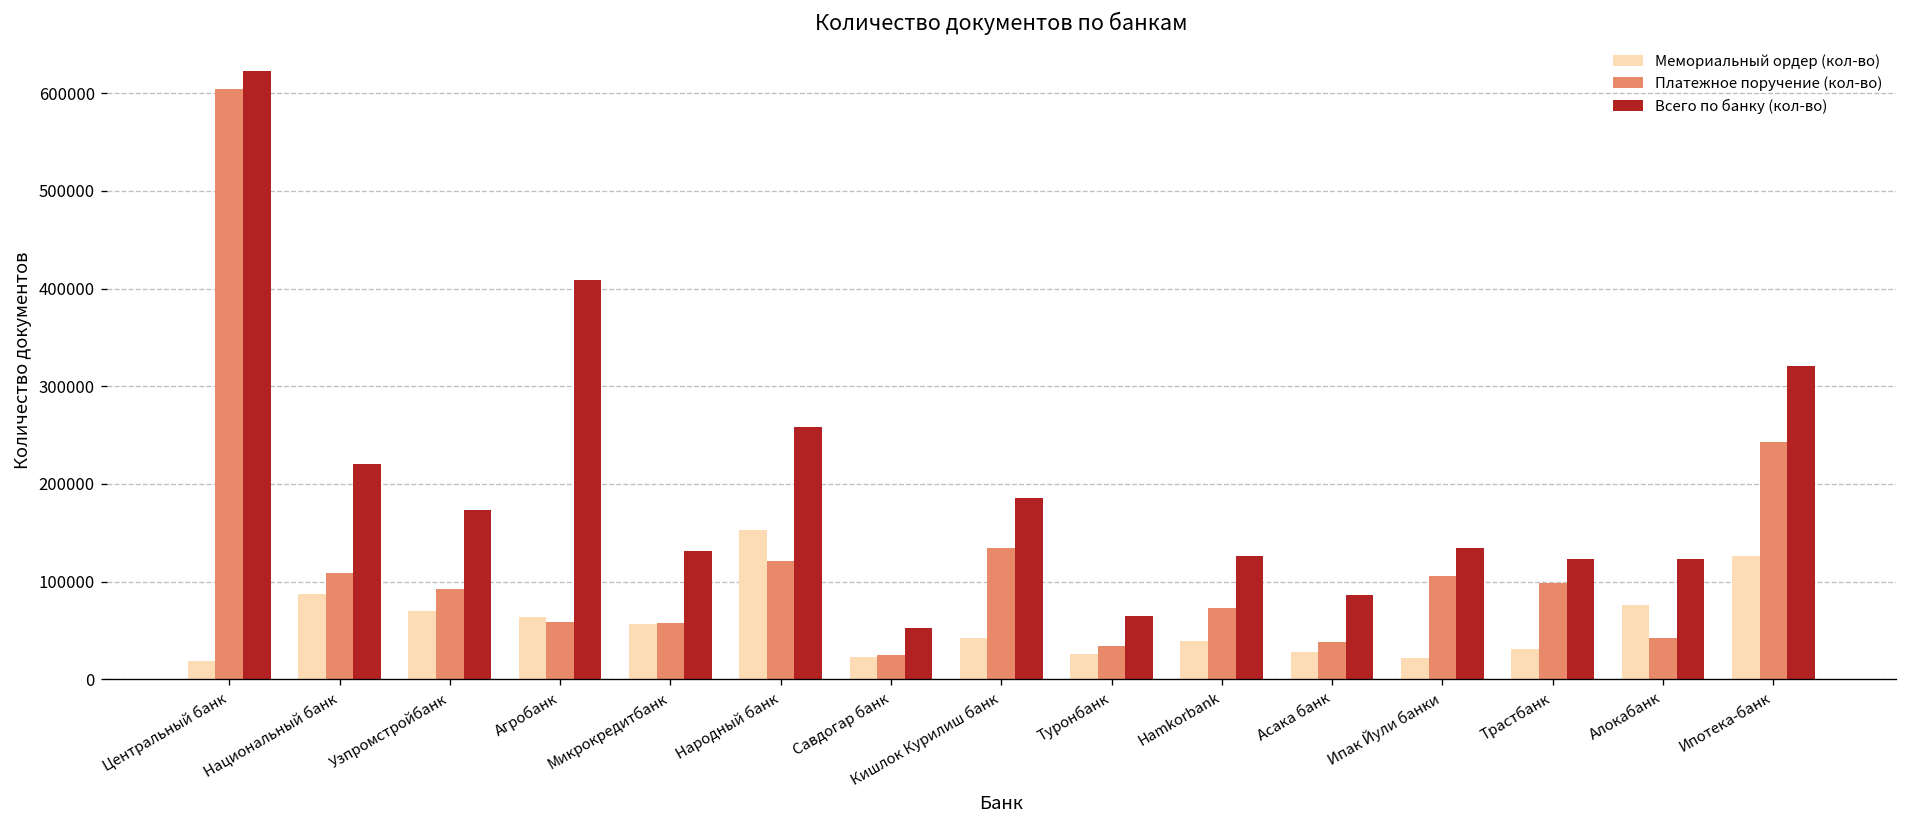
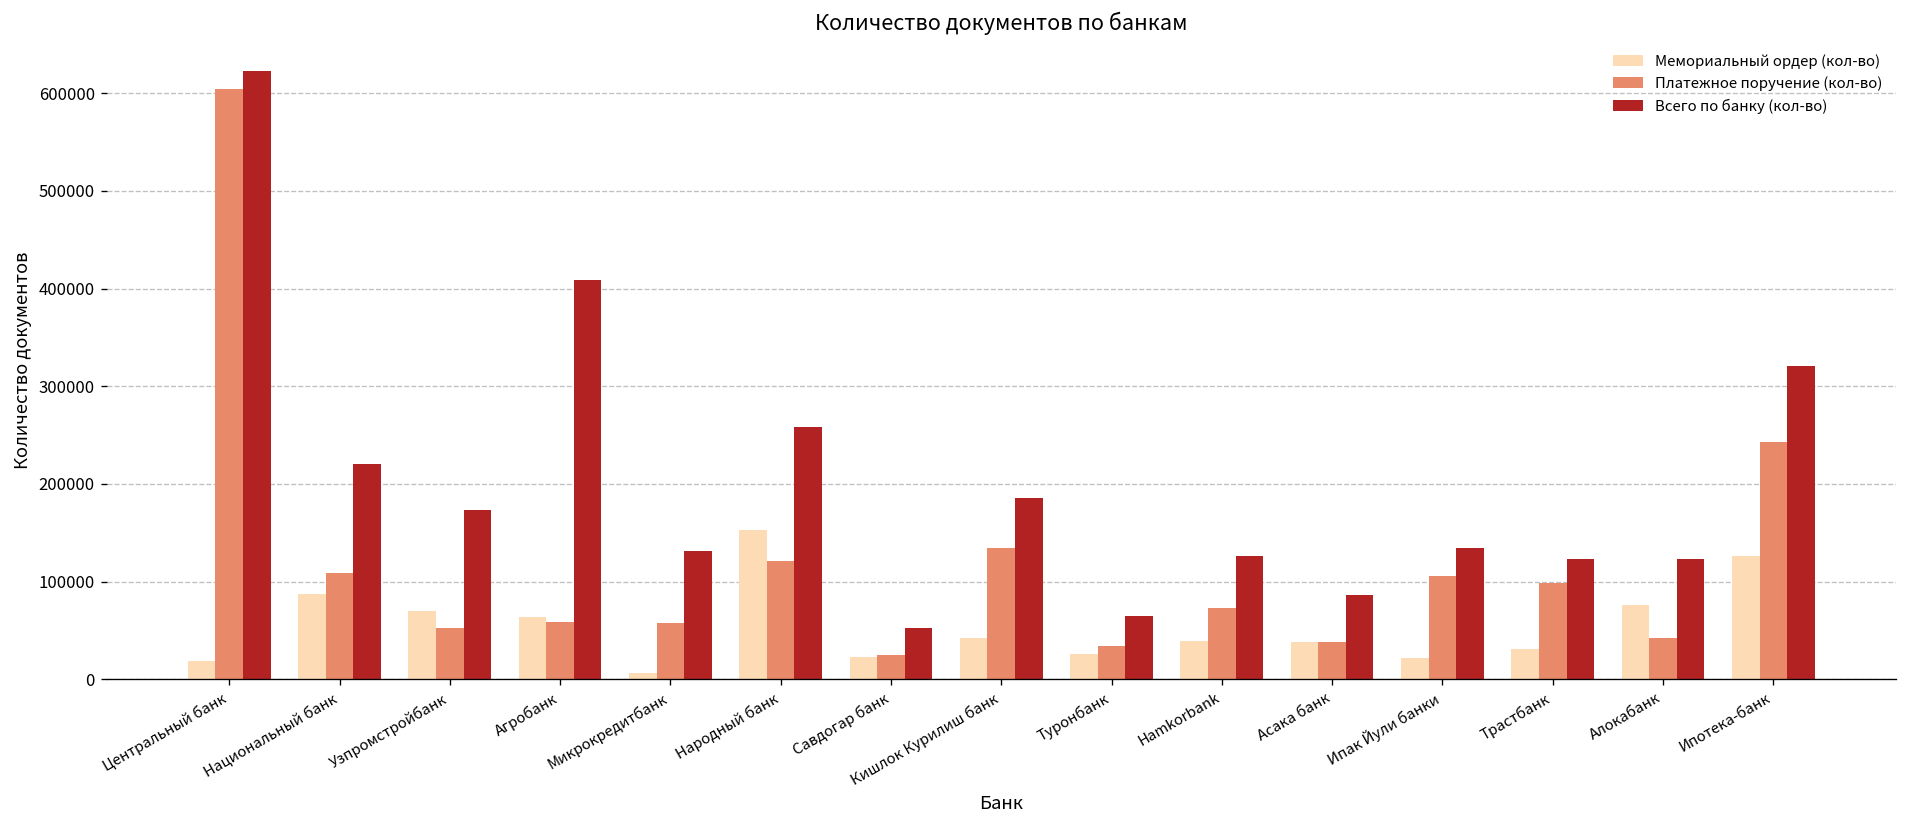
  {
    "Мемориальный ордер (кол-во)": {
      "Центральный банк": 20000,
      "Национальный банк": 90000,
      "Узпромстройбанк": 70000,
      "Агробанк": 60000,
-     "Микрокредитбанк": 60000,
+     "Микрокредитбанк": 10000,
      "Народный банк": 150000,
      "Савдогар банк": 20000,
      "Кишлок Курилиш банк": 40000,
      "Туронбанк": 30000,
      "Hamkorbank": 40000,
-     "Асака банк": 30000,
+     "Асака банк": 40000,
      "Ипак Йули банки": 20000,
      "Трастбанк": 30000,
      "Алокабанк": 80000,
      "Ипотека-банк": 130000
    },
    "Платежное поручение (кол-во)": {
      "Центральный банк": 600000,
      "Национальный банк": 110000,
-     "Узпромстройбанк": 90000,
+     "Узпромстройбанк": 50000,
      "Агробанк": 60000,
      "Микрокредитбанк": 60000,
      "Народный банк": 120000,
      "Савдогар банк": 20000,
      "Кишлок Курилиш банк": 130000,
      "Туронбанк": 30000,
      "Hamkorbank": 70000,
      "Асака банк": 40000,
      "Ипак Йули банки": 110000,
      "Трастбанк": 100000,
      "Алокабанк": 40000,
      "Ипотека-банк": 240000
    },
    "Всего по банку (кол-во)": {
      "Центральный банк": 620000,
      "Национальный банк": 220000,
      "Узпромстройбанк": 170000,
      "Агробанк": 410000,
      "Микрокредитбанк": 130000,
      "Народный банк": 260000,
      "Савдогар банк": 50000,
      "Кишлок Курилиш банк": 190000,
      "Туронбанк": 70000,
      "Hamkorbank": 130000,
      "Асака банк": 90000,
      "Ипак Йули банки": 130000,
      "Трастбанк": 120000,
      "Алокабанк": 120000,
      "Ипотека-банк": 320000
    }
  }
